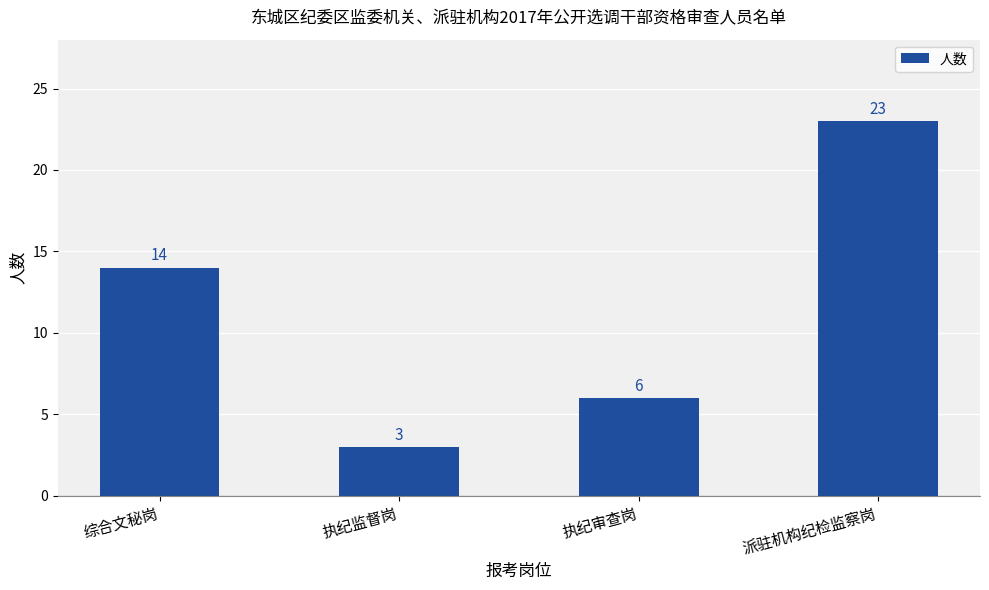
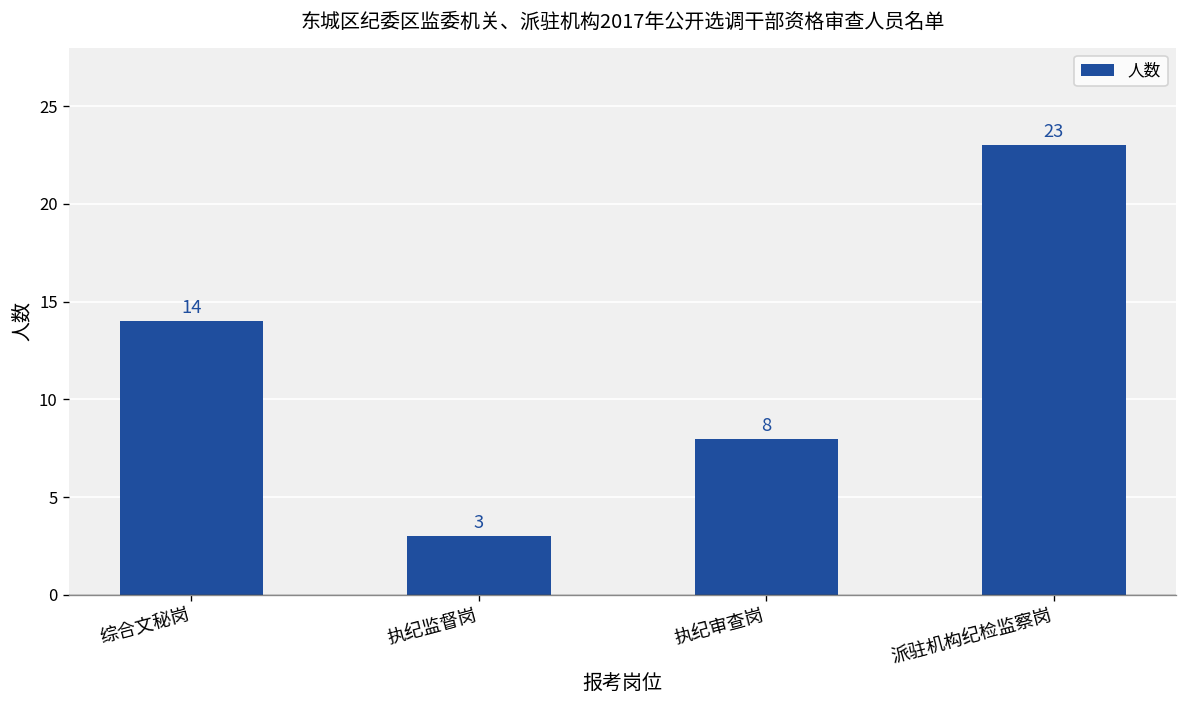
  {
    "综合文秘岗": 14,
    "执纪监督岗": 3,
-   "执纪审查岗": 6,
+   "执纪审查岗": 8,
    "派驻机构纪检监察岗": 23
  }
